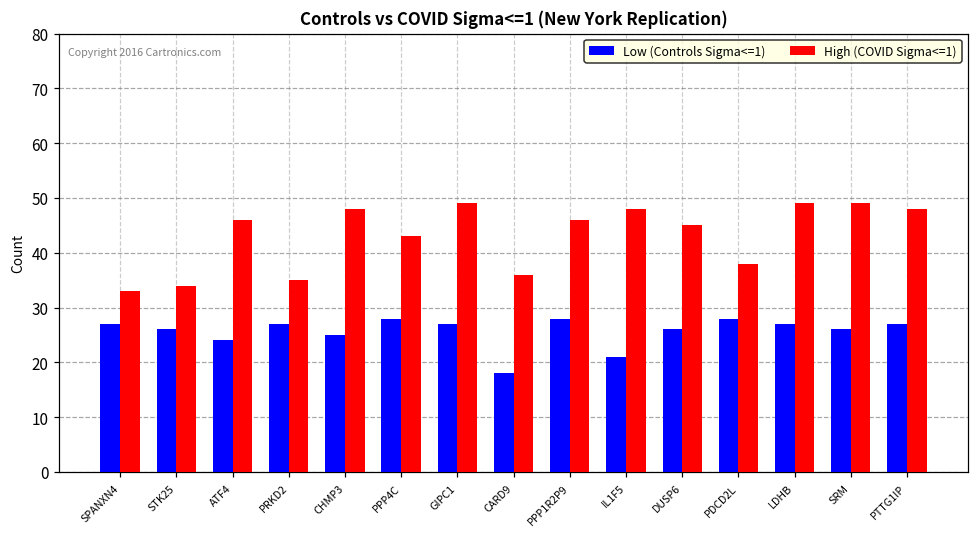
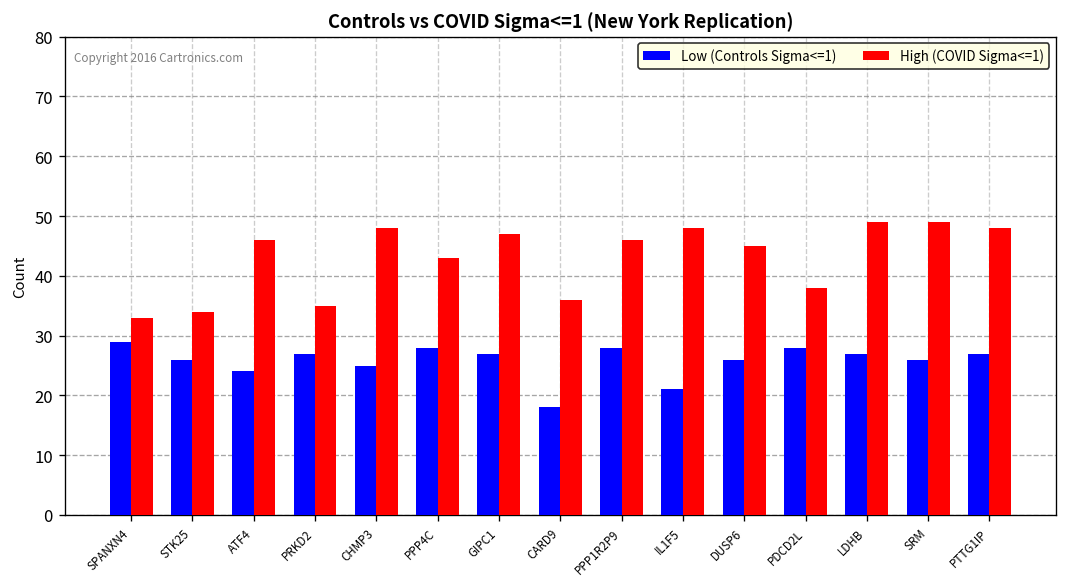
  {
    "Low (Controls Sigma<=1)": {
-     "SPANXN4": 27,
+     "SPANXN4": 29,
      "STK25": 26,
      "ATF4": 24,
      "PRKD2": 27,
      "CHMP3": 25,
      "PPP4C": 28,
      "GIPC1": 27,
      "CARD9": 18,
      "PPP1R2P9": 28,
      "IL1F5": 21,
      "DUSP6": 26,
      "PDCD2L": 28,
      "LDHB": 27,
      "SRM": 26,
      "PTTG1IP": 27
    },
    "High (COVID Sigma<=1)": {
      "SPANXN4": 33,
      "STK25": 34,
      "ATF4": 46,
      "PRKD2": 35,
      "CHMP3": 48,
      "PPP4C": 43,
-     "GIPC1": 49,
+     "GIPC1": 47,
      "CARD9": 36,
      "PPP1R2P9": 46,
      "IL1F5": 48,
      "DUSP6": 45,
      "PDCD2L": 38,
      "LDHB": 49,
      "SRM": 49,
      "PTTG1IP": 48
    }
  }
